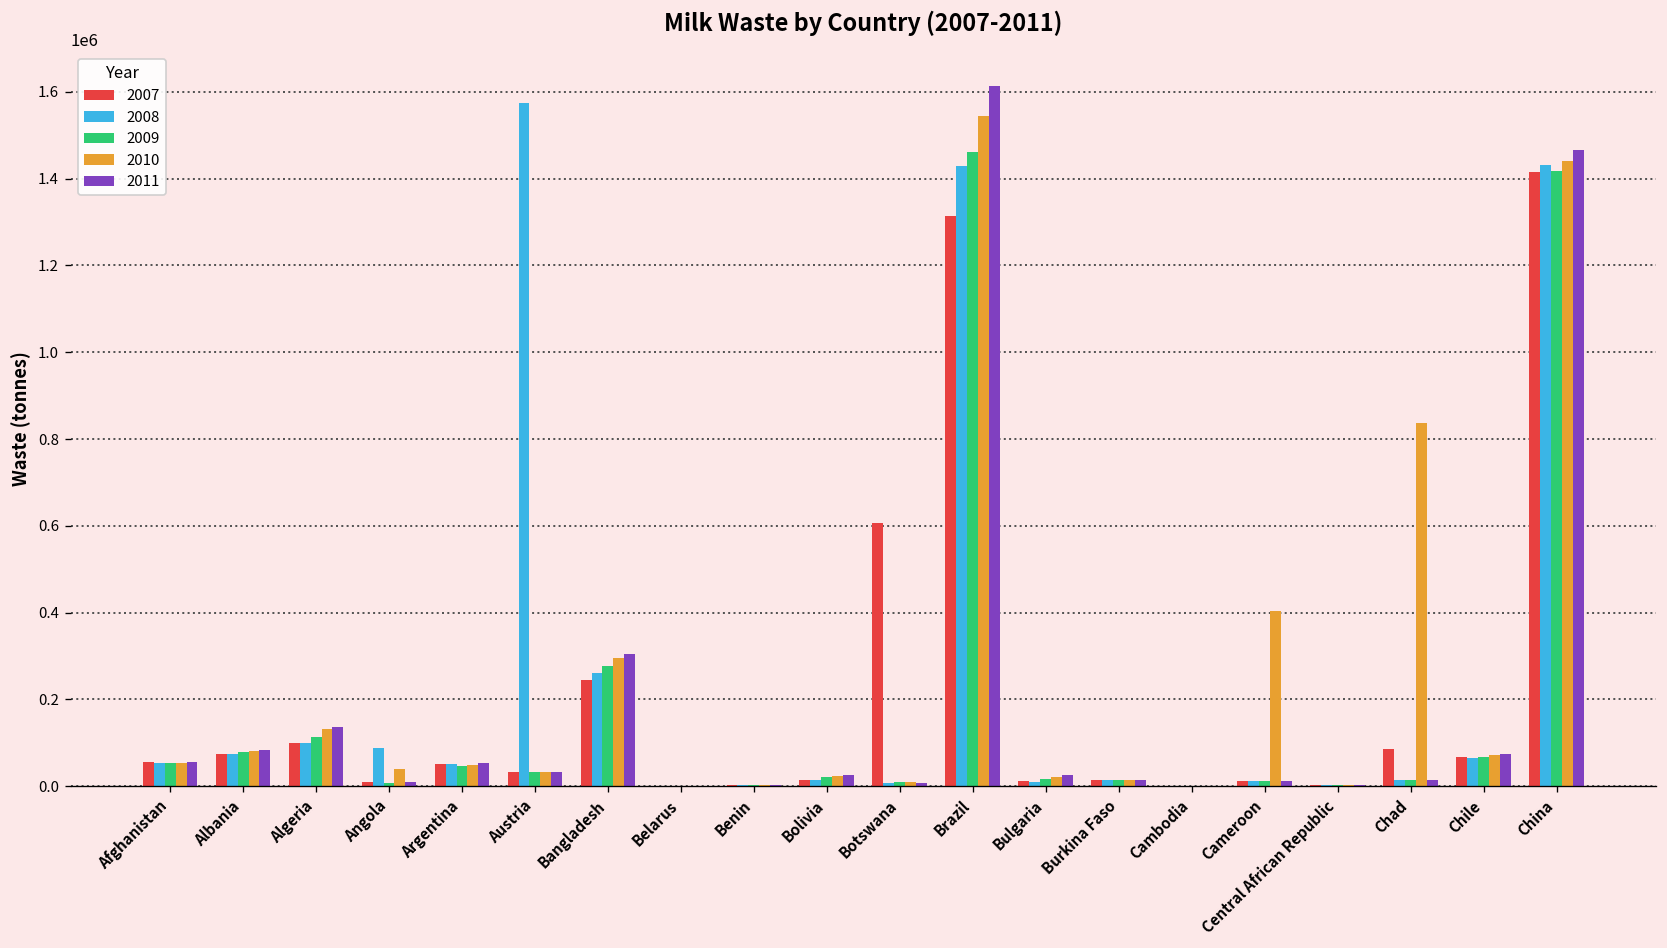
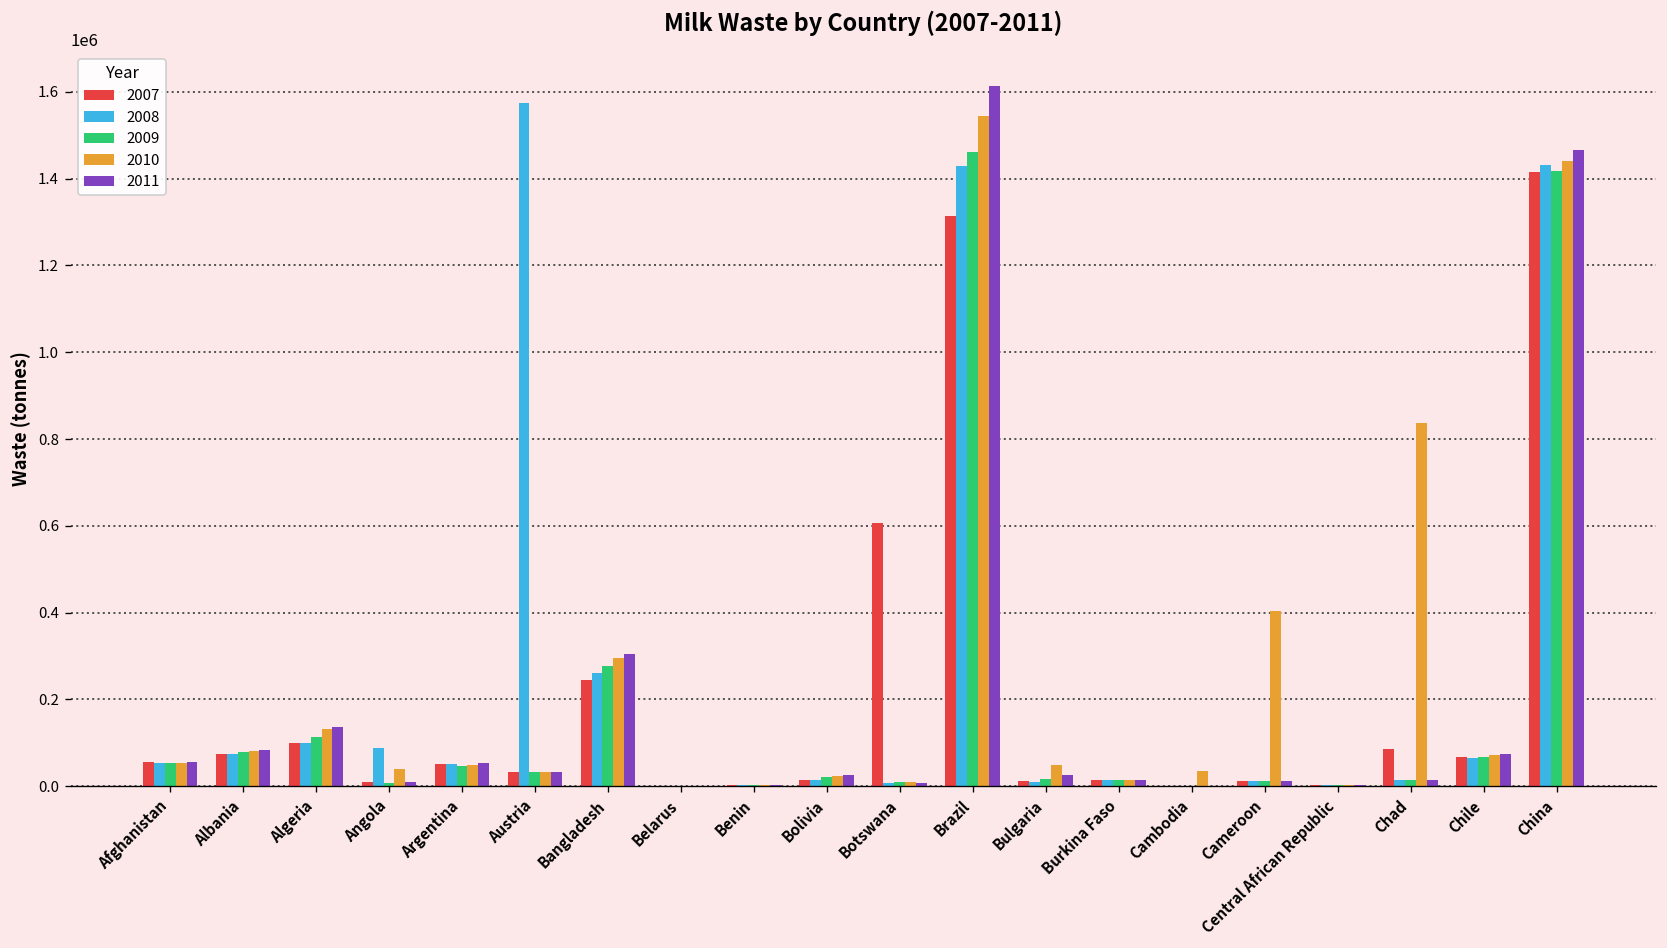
  {
    "2007": {
      "Afghanistan": 60000,
      "Albania": 70000,
      "Algeria": 100000,
      "Angola": 10000,
      "Argentina": 50000,
      "Austria": 30000,
      "Bangladesh": 250000,
      "Bolivia": 20000,
      "Botswana": 610000,
      "Brazil": 1310000,
      "Bulgaria": 10000,
      "Burkina Faso": 10000,
      "Cameroon": 10000,
      "Chad": 90000,
      "Chile": 70000,
      "China": 1410000
    },
    "2008": {
      "Afghanistan": 50000,
      "Albania": 70000,
      "Algeria": 100000,
      "Angola": 90000,
      "Argentina": 50000,
      "Austria": 1570000,
      "Bangladesh": 260000,
      "Bolivia": 20000,
      "Botswana": 10000,
      "Brazil": 1430000,
      "Bulgaria": 10000,
      "Burkina Faso": 10000,
      "Cameroon": 10000,
      "Chad": 10000,
      "Chile": 60000,
      "China": 1430000
    },
    "2009": {
      "Afghanistan": 50000,
      "Albania": 80000,
      "Algeria": 110000,
      "Angola": 10000,
      "Argentina": 50000,
      "Austria": 30000,
      "Bangladesh": 280000,
      "Bolivia": 20000,
      "Botswana": 10000,
      "Brazil": 1460000,
      "Bulgaria": 20000,
      "Burkina Faso": 10000,
      "Cameroon": 10000,
      "Chad": 10000,
      "Chile": 70000,
      "China": 1420000
    },
    "2010": {
      "Afghanistan": 50000,
      "Albania": 80000,
      "Algeria": 130000,
      "Angola": 40000,
      "Argentina": 50000,
      "Austria": 30000,
      "Bangladesh": 290000,
      "Bolivia": 20000,
      "Botswana": 10000,
      "Brazil": 1540000,
-     "Bulgaria": 20000,
+     "Bulgaria": 50000,
      "Burkina Faso": 10000,
-     "Cambodia": 0,
+     "Cambodia": 30000,
      "Cameroon": 400000,
      "Chad": 840000,
      "Chile": 70000,
      "China": 1440000
    },
    "2011": {
      "Afghanistan": 60000,
      "Albania": 80000,
      "Algeria": 140000,
      "Angola": 10000,
      "Argentina": 50000,
      "Austria": 30000,
      "Bangladesh": 300000,
      "Bolivia": 30000,
      "Botswana": 10000,
      "Brazil": 1610000,
      "Bulgaria": 20000,
      "Burkina Faso": 20000,
      "Cameroon": 10000,
      "Chad": 10000,
      "Chile": 70000,
      "China": 1470000
    }
  }
